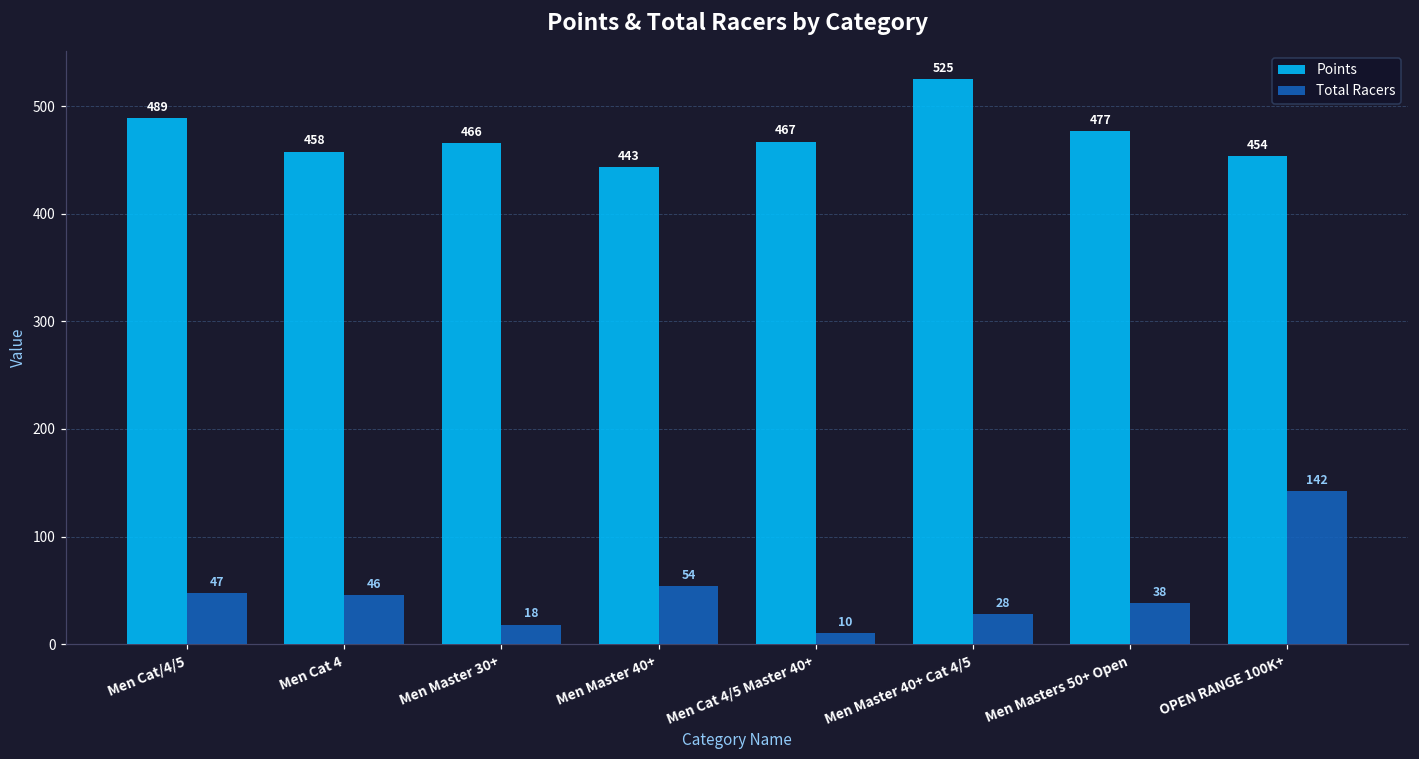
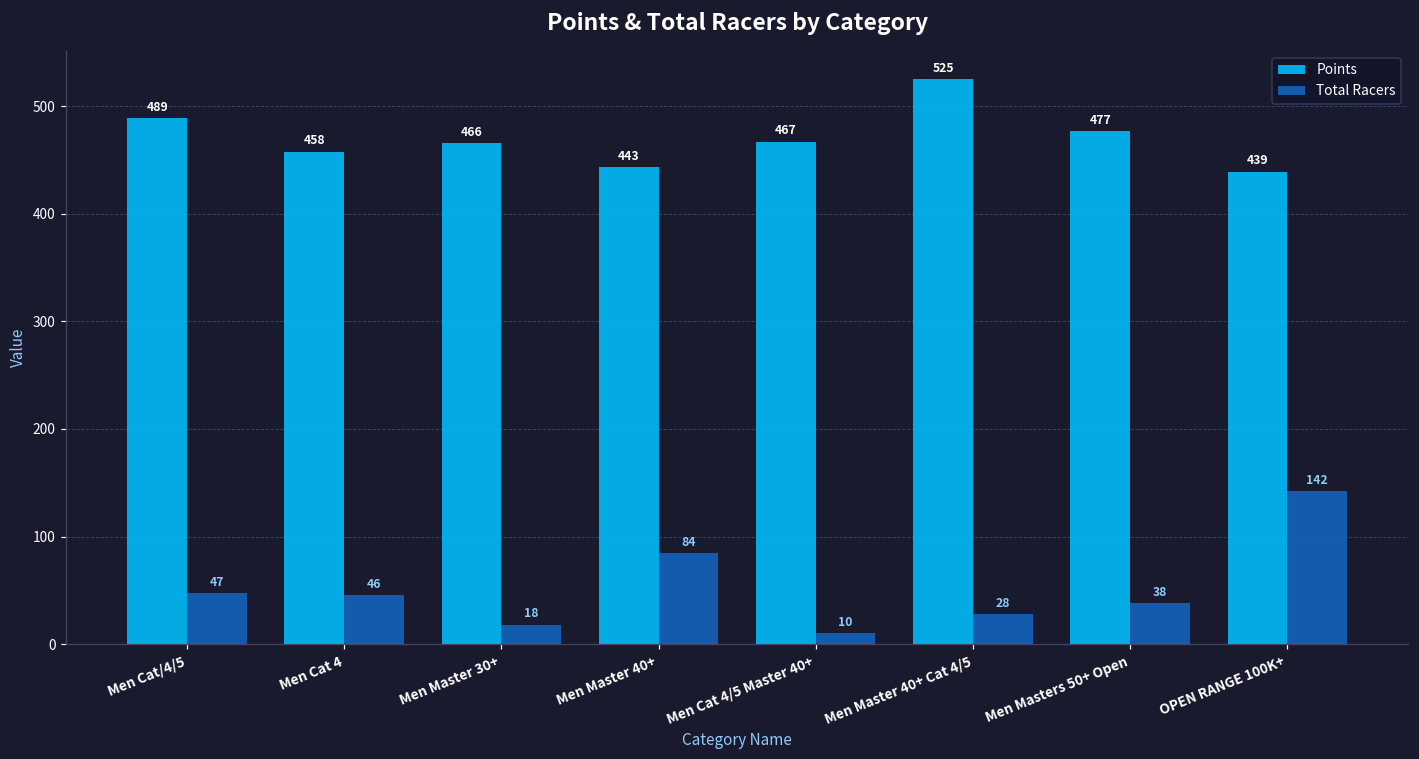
  {
    "Points": {
      "Men Cat/4/5": 489,
      "Men Cat 4": 458,
      "Men Master 30+": 466,
      "Men Master 40+": 443,
      "Men Cat 4/5 Master 40+": 467,
      "Men Master 40+ Cat 4/5": 525,
      "Men Masters 50+ Open": 477,
-     "OPEN RANGE 100K+": 454
+     "OPEN RANGE 100K+": 439
    },
    "Total Racers": {
      "Men Cat/4/5": 47,
      "Men Cat 4": 46,
      "Men Master 30+": 18,
-     "Men Master 40+": 54,
+     "Men Master 40+": 84,
      "Men Cat 4/5 Master 40+": 10,
      "Men Master 40+ Cat 4/5": 28,
      "Men Masters 50+ Open": 38,
      "OPEN RANGE 100K+": 142
    }
  }
